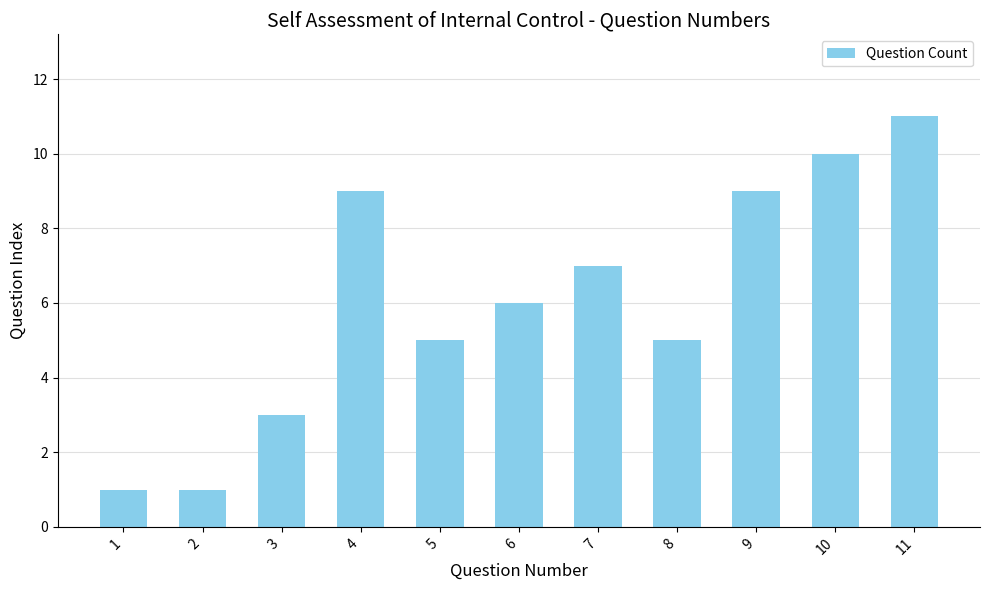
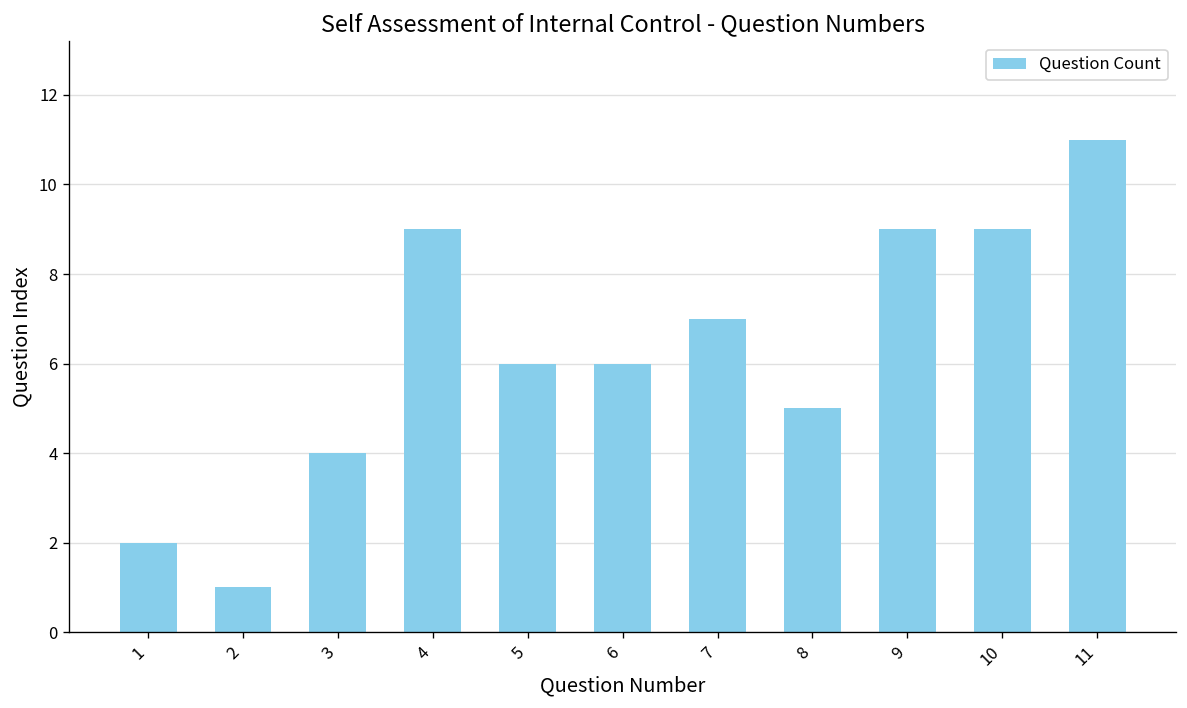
  {
-   "1": 1,
+   "1": 2,
    "2": 1,
-   "3": 3,
+   "3": 4,
    "4": 9,
-   "5": 5,
+   "5": 6,
    "6": 6,
    "7": 7,
    "8": 5,
    "9": 9,
-   "10": 10,
+   "10": 9,
    "11": 11
  }
